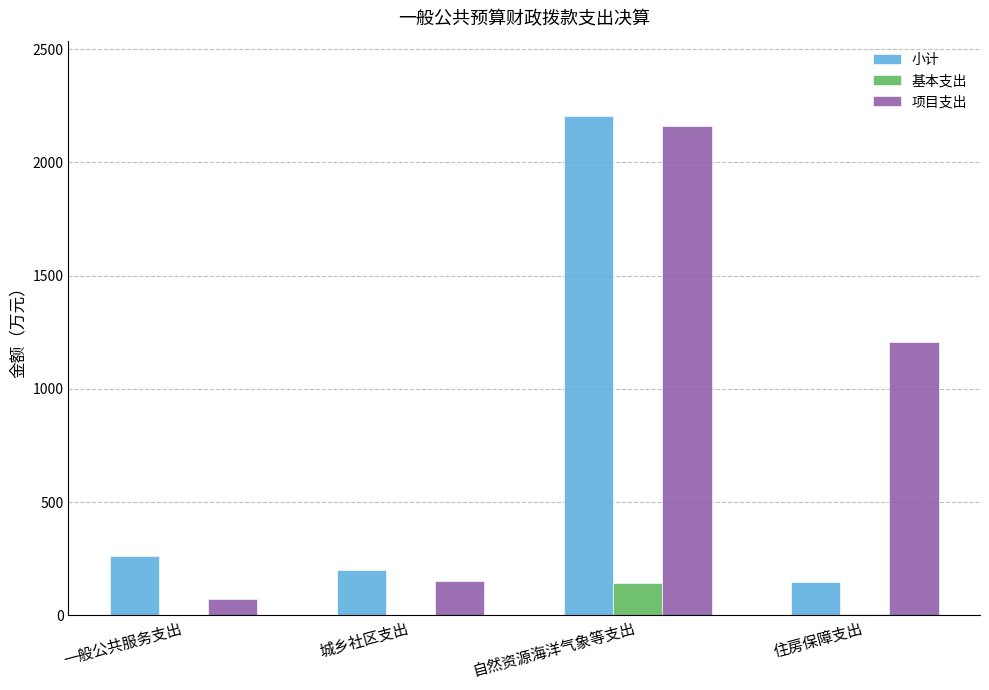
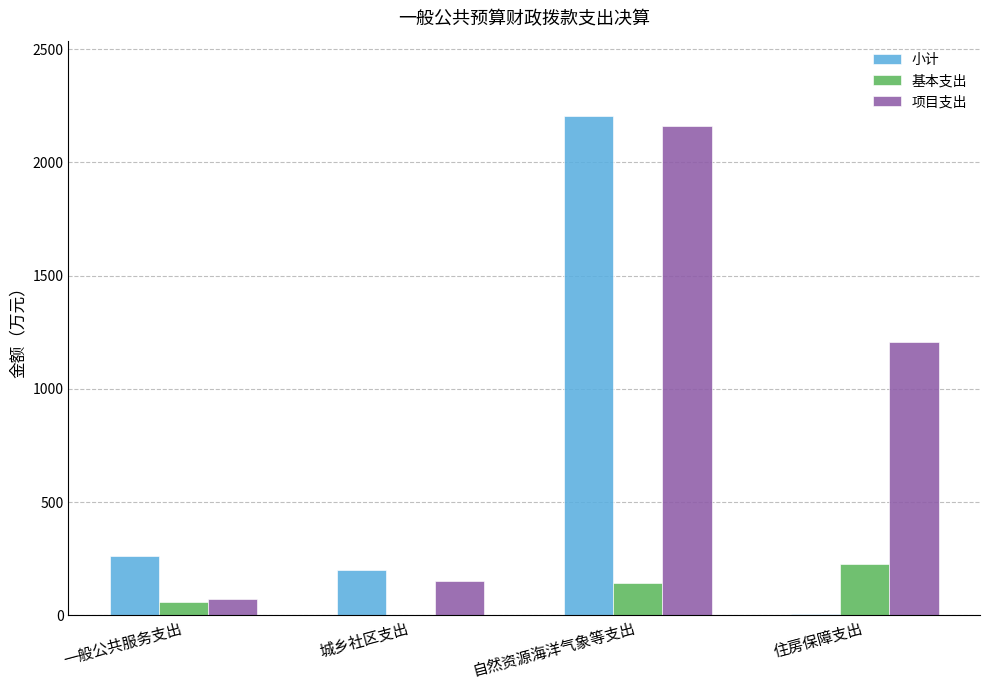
  {
    "小计": {
      "一般公共服务支出": 260,
      "城乡社区支出": 200,
      "自然资源海洋气象等支出": 2210,
-     "住房保障支出": 150
+     "住房保障支出": 0
    },
    "基本支出": {
-     "一般公共服务支出": 0,
+     "一般公共服务支出": 60,
      "城乡社区支出": 0,
      "自然资源海洋气象等支出": 140,
-     "住房保障支出": 0
+     "住房保障支出": 220
    },
    "项目支出": {
      "一般公共服务支出": 70,
      "城乡社区支出": 150,
      "自然资源海洋气象等支出": 2160,
      "住房保障支出": 1210
    }
  }
